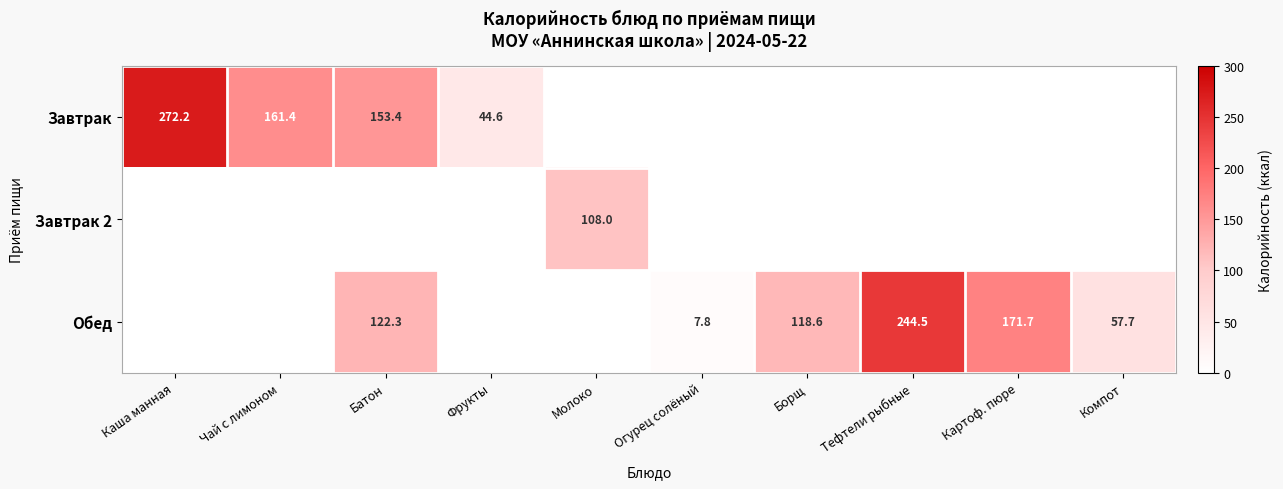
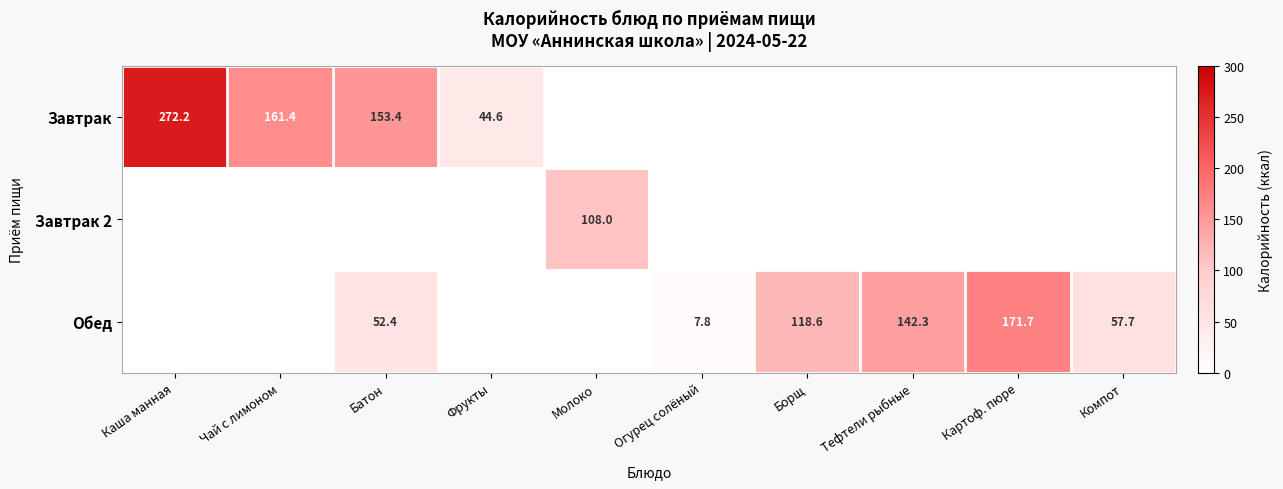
  {
    "Завтрак": {
      "Каша манная": 272.2,
      "Чай с лимоном": 161.4,
      "Батон": 153.4,
      "Фрукты": 44.6
    },
    "Завтрак 2": {
      "Молоко": 108.0
    },
    "Обед": {
-     "Батон": 122.3,
+     "Батон": 52.4,
      "Огурец солёный": 7.8,
      "Борщ": 118.6,
-     "Тефтели рыбные": 244.5,
+     "Тефтели рыбные": 142.3,
      "Картоф. пюре": 171.7,
      "Компот": 57.7
    }
  }
